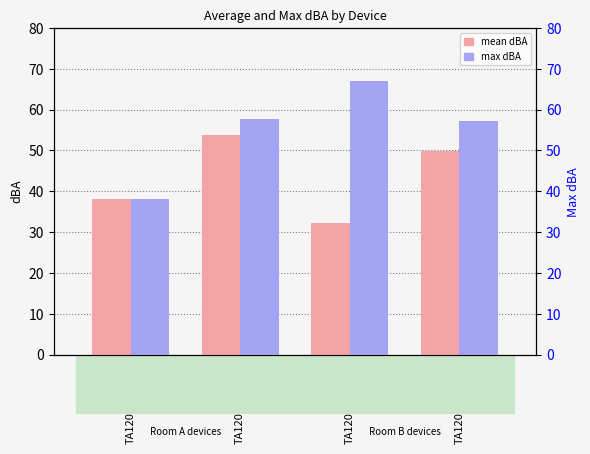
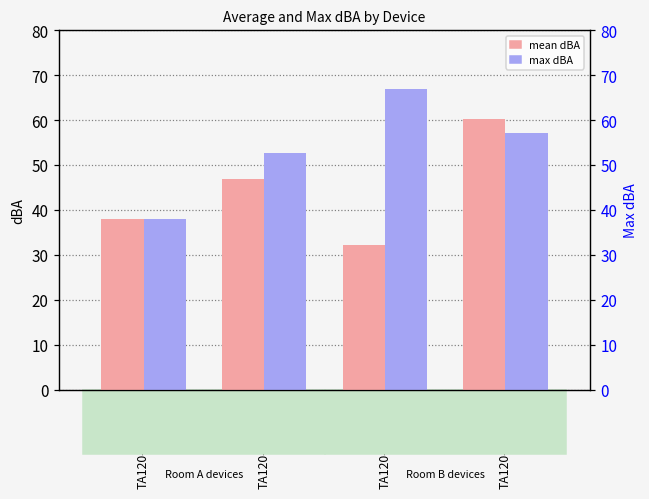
  {
    "mean dBA": {
      "TA120-T246183": 38,
-     "TA120-T246191": 54,
+     "TA120-T246191": 47,
      "TA120-T246184": 32,
-     "TA120-T246187": 50
+     "TA120-T246187": 60
    },
    "max dBA": {
      "TA120-T246183": 38,
-     "TA120-T246191": 58,
+     "TA120-T246191": 53,
      "TA120-T246184": 67,
      "TA120-T246187": 57
    }
  }
